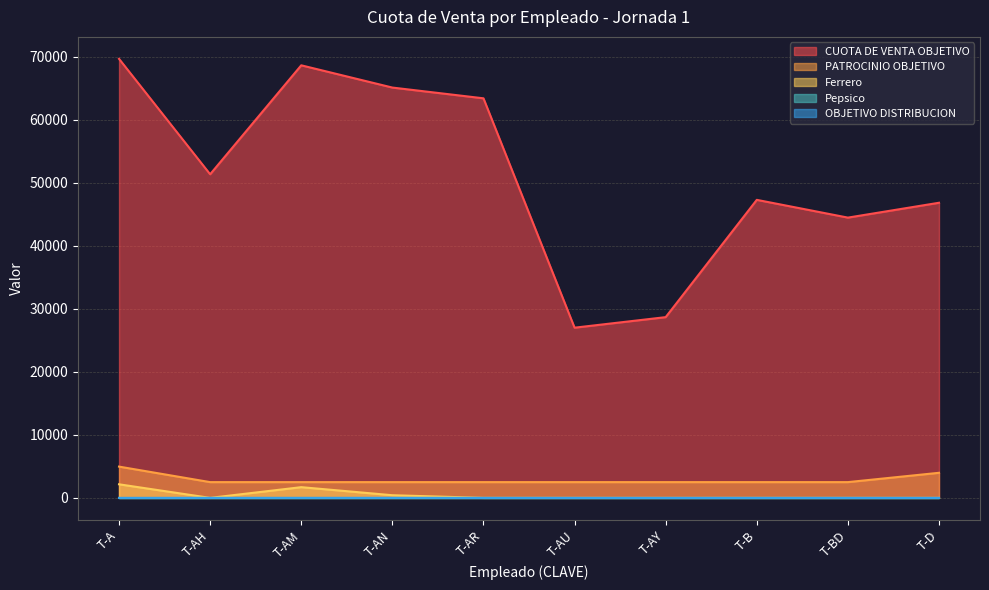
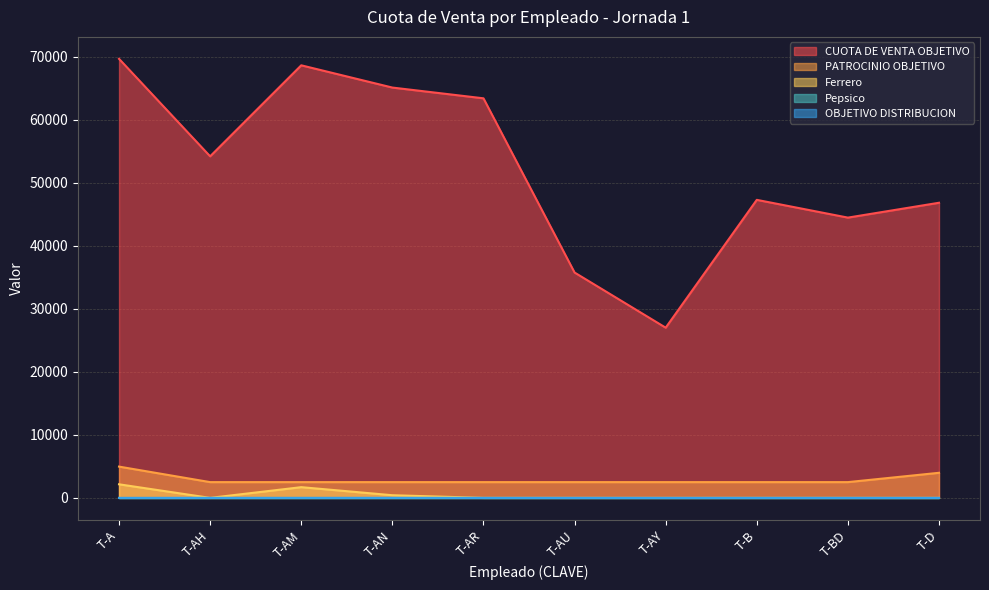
  {
    "CUOTA DE VENTA OBJETIVO": {
      "T-A": 70000,
-     "T-AH": 51000,
+     "T-AH": 54000,
      "T-AM": 69000,
      "T-AN": 65000,
      "T-AR": 63000,
-     "T-AU": 27000,
-     "T-AY": 29000,
+     "T-AU": 36000,
+     "T-AY": 27000,
      "T-B": 47000,
      "T-BD": 44000,
      "T-D": 47000
    },
    "OBJETIVO DISTRIBUCION": {
      "T-A": 0,
      "T-AM": 0,
      "T-AN": 0
    }
  }
